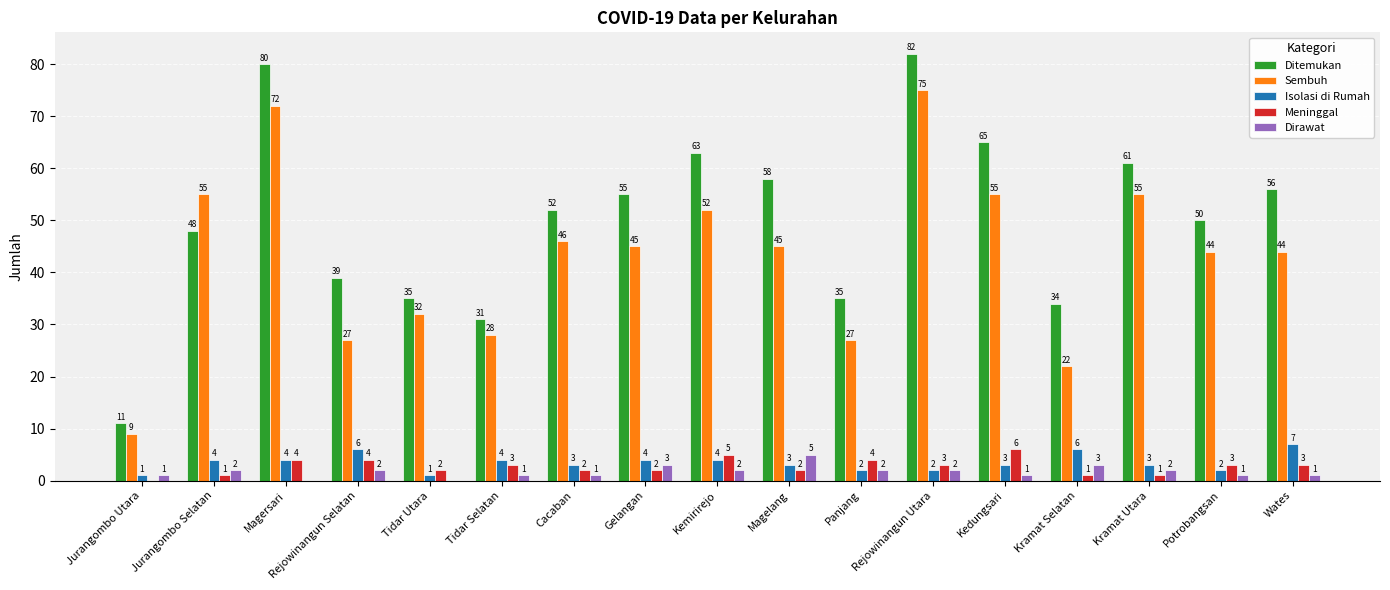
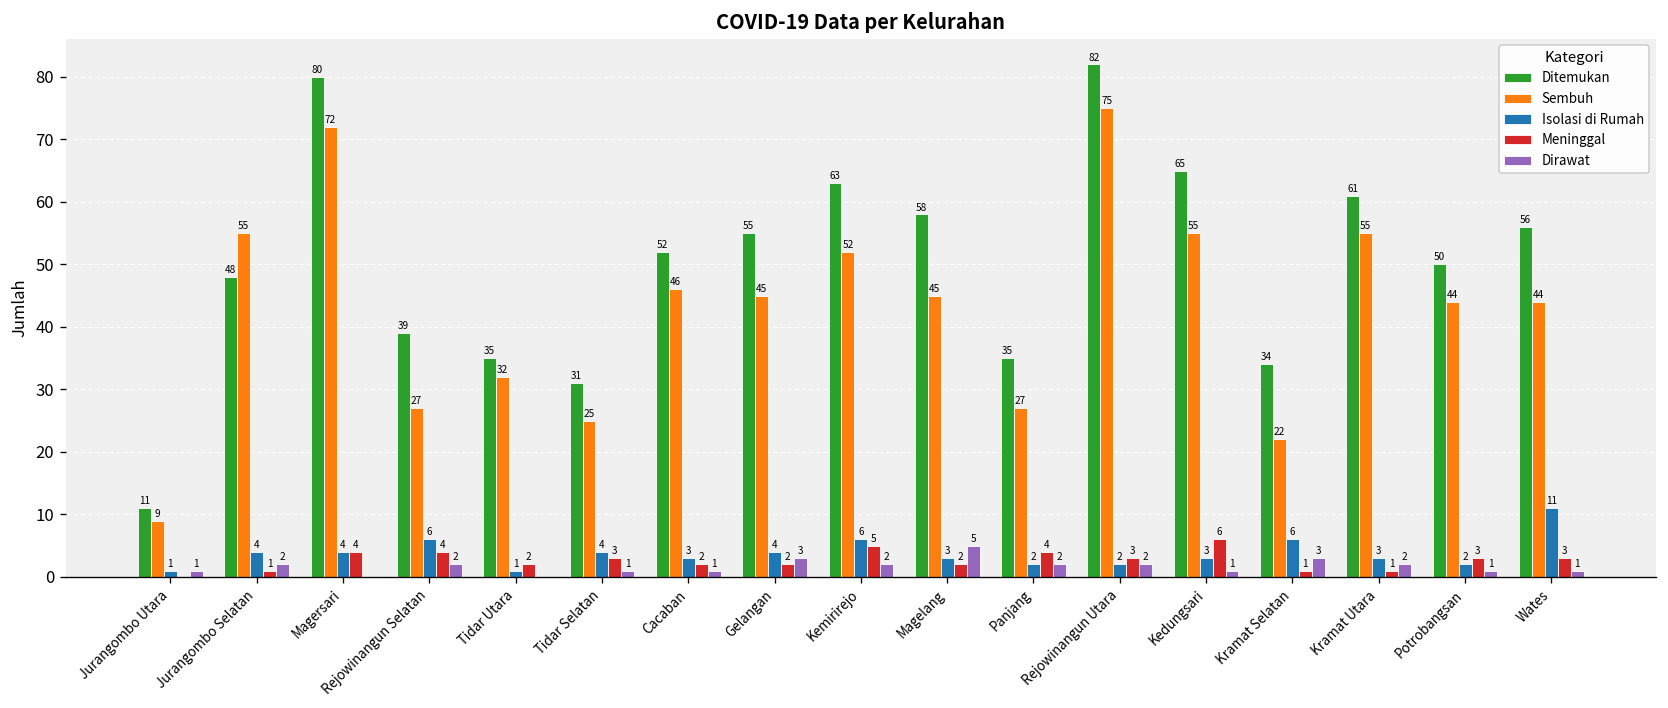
  {
    "Ditemukan": {
      "Jurangombo Utara": 11,
      "Jurangombo Selatan": 48,
      "Magersari": 80,
      "Rejowinangun Selatan": 39,
      "Tidar Utara": 35,
      "Tidar Selatan": 31,
      "Cacaban": 52,
      "Gelangan": 55,
      "Kemirirejo": 63,
      "Magelang": 58,
      "Panjang": 35,
      "Rejowinangun Utara": 82,
      "Kedungsari": 65,
      "Kramat Selatan": 34,
      "Kramat Utara": 61,
      "Potrobangsan": 50,
      "Wates": 56
    },
    "Sembuh": {
      "Jurangombo Utara": 9,
      "Jurangombo Selatan": 55,
      "Magersari": 72,
      "Rejowinangun Selatan": 27,
      "Tidar Utara": 32,
-     "Tidar Selatan": 28,
+     "Tidar Selatan": 25,
      "Cacaban": 46,
      "Gelangan": 45,
      "Kemirirejo": 52,
      "Magelang": 45,
      "Panjang": 27,
      "Rejowinangun Utara": 75,
      "Kedungsari": 55,
      "Kramat Selatan": 22,
      "Kramat Utara": 55,
      "Potrobangsan": 44,
      "Wates": 44
    },
    "Isolasi di Rumah": {
      "Jurangombo Utara": 1,
      "Jurangombo Selatan": 4,
      "Magersari": 4,
      "Rejowinangun Selatan": 6,
      "Tidar Utara": 1,
      "Tidar Selatan": 4,
      "Cacaban": 3,
      "Gelangan": 4,
-     "Kemirirejo": 4,
+     "Kemirirejo": 6,
      "Magelang": 3,
      "Panjang": 2,
      "Rejowinangun Utara": 2,
      "Kedungsari": 3,
      "Kramat Selatan": 6,
      "Kramat Utara": 3,
      "Potrobangsan": 2,
-     "Wates": 7
+     "Wates": 11
    },
    "Meninggal": {
      "Jurangombo Selatan": 1,
      "Magersari": 4,
      "Rejowinangun Selatan": 4,
      "Tidar Utara": 2,
      "Tidar Selatan": 3,
      "Cacaban": 2,
      "Gelangan": 2,
      "Kemirirejo": 5,
      "Magelang": 2,
      "Panjang": 4,
      "Rejowinangun Utara": 3,
      "Kedungsari": 6,
      "Kramat Selatan": 1,
      "Kramat Utara": 1,
      "Potrobangsan": 3,
      "Wates": 3
    },
    "Dirawat": {
      "Jurangombo Utara": 1,
      "Jurangombo Selatan": 2,
      "Rejowinangun Selatan": 2,
      "Tidar Selatan": 1,
      "Cacaban": 1,
      "Gelangan": 3,
      "Kemirirejo": 2,
      "Magelang": 5,
      "Panjang": 2,
      "Rejowinangun Utara": 2,
      "Kedungsari": 1,
      "Kramat Selatan": 3,
      "Kramat Utara": 2,
      "Potrobangsan": 1,
      "Wates": 1
    }
  }
